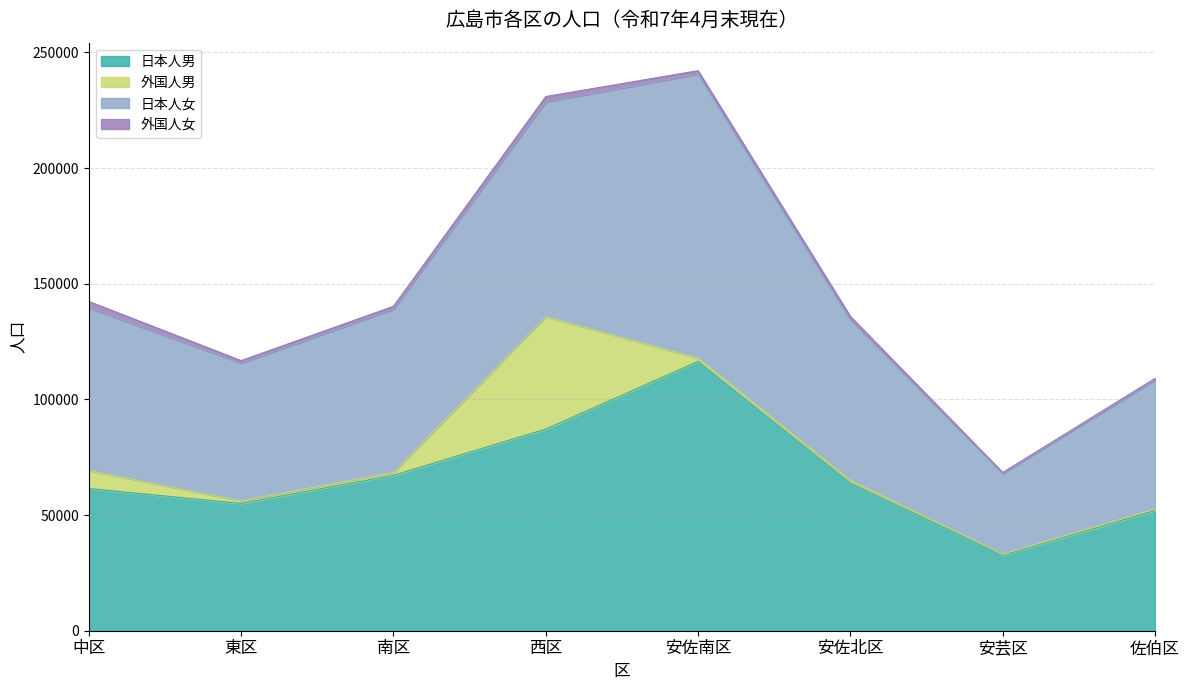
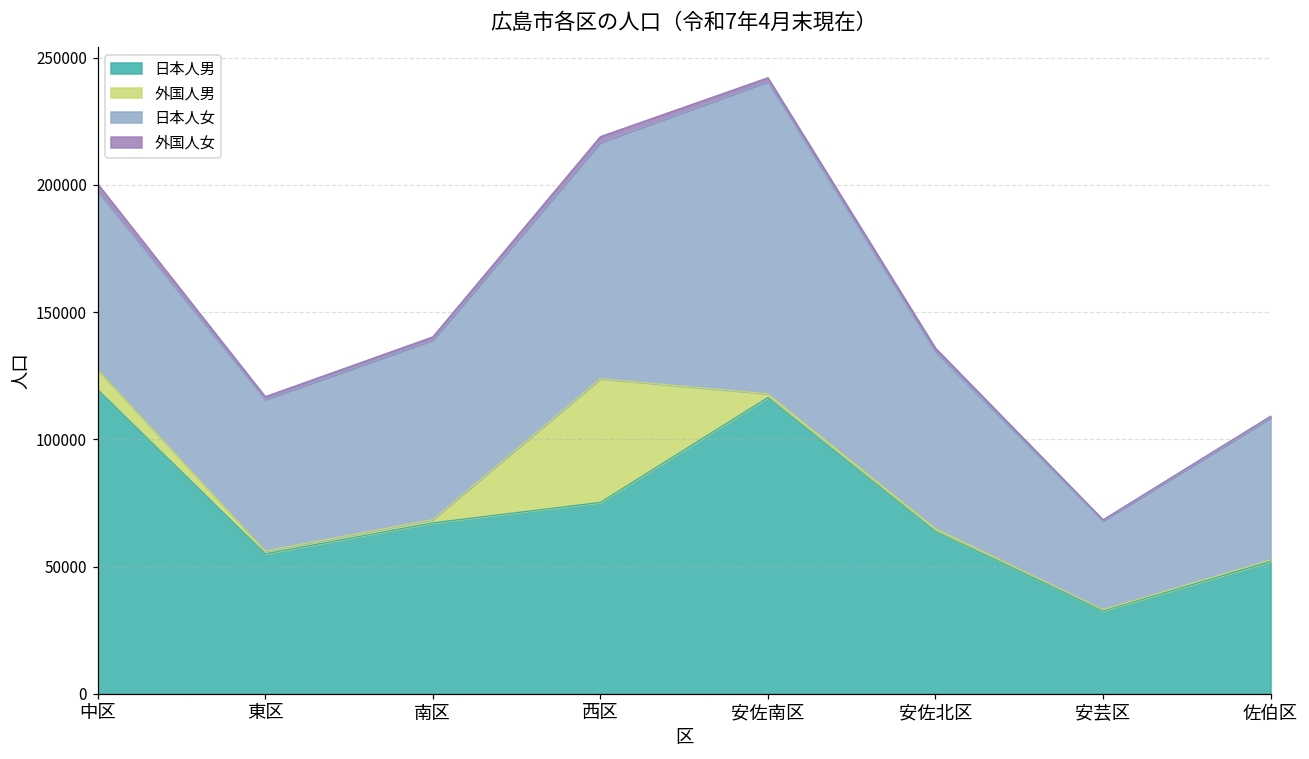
  {
    "日本人男": {
-     "中区": 61000,
+     "中区": 120000,
      "南区": 67000,
-     "西区": 87000,
+     "西区": 75000,
      "安佐南区": 116000,
      "安佐北区": 64000
    },
    "外国人男": {
      "中区": 8000,
      "南区": 1000,
      "西区": 49000,
      "安佐南区": 1000,
      "安佐北区": 1000
    }
  }
